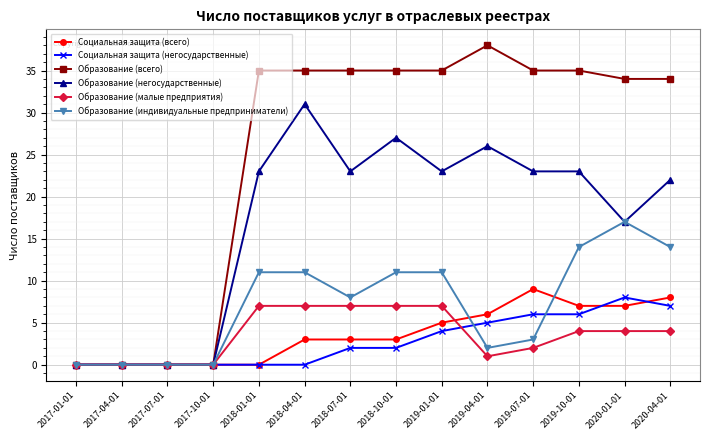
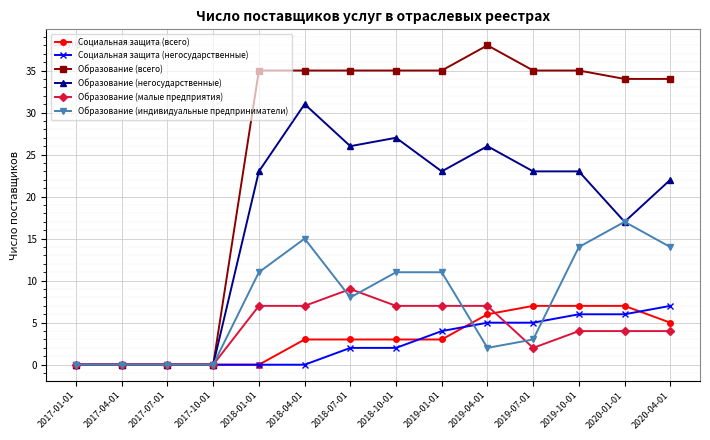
  {
    "Социальная защита (всего)": {
      "2018-04-01": 3,
      "2018-07-01": 3,
      "2018-10-01": 3,
-     "2019-01-01": 5,
+     "2019-01-01": 3,
      "2019-04-01": 6,
-     "2019-07-01": 9,
+     "2019-07-01": 7,
      "2019-10-01": 7,
      "2020-01-01": 7,
-     "2020-04-01": 8
+     "2020-04-01": 5
    },
    "Социальная защита (негосударственные)": {
      "2018-04-01": 0,
      "2018-07-01": 2,
      "2018-10-01": 2,
      "2019-01-01": 4,
      "2019-04-01": 5,
-     "2019-07-01": 6,
+     "2019-07-01": 5,
      "2019-10-01": 6,
-     "2020-01-01": 8,
+     "2020-01-01": 6,
      "2020-04-01": 7
    },
    "Образование (всего)": {
      "2018-04-01": 35,
      "2018-07-01": 35,
      "2018-10-01": 35,
      "2019-01-01": 35,
      "2019-04-01": 38,
      "2019-07-01": 35,
      "2019-10-01": 35,
      "2020-01-01": 34,
      "2020-04-01": 34
    },
    "Образование (негосударственные)": {
      "2018-01-01": 23,
      "2018-04-01": 31,
-     "2018-07-01": 23,
+     "2018-07-01": 26,
      "2018-10-01": 27,
      "2019-01-01": 23,
      "2019-04-01": 26,
      "2019-07-01": 23,
      "2019-10-01": 23,
      "2020-04-01": 22
    },
    "Образование (малые предприятия)": {
      "2018-01-01": 7,
      "2018-04-01": 7,
-     "2018-07-01": 7,
+     "2018-07-01": 9,
      "2018-10-01": 7,
      "2019-01-01": 7,
-     "2019-04-01": 1,
+     "2019-04-01": 7,
      "2019-07-01": 2,
      "2019-10-01": 4,
      "2020-01-01": 4,
      "2020-04-01": 4
    },
    "Образование (индивидуальные предприниматели)": {
      "2018-01-01": 11,
-     "2018-04-01": 11,
+     "2018-04-01": 15,
      "2018-07-01": 8,
      "2018-10-01": 11,
      "2019-01-01": 11,
      "2019-04-01": 2,
      "2019-07-01": 3,
      "2019-10-01": 14,
      "2020-04-01": 14
    }
  }
